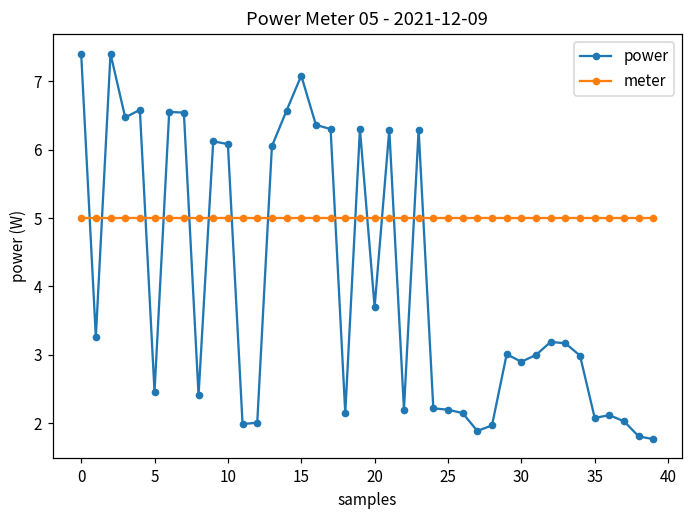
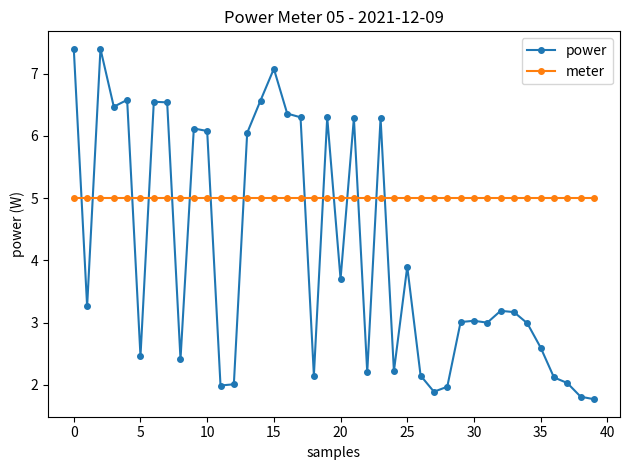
  {
    "power": {
      "0": 7.4,
      "5": 2.5,
      "10": 6.1,
      "15": 7.1,
      "20": 3.7,
-     "25": 2.2,
-     "30": 2.9,
-     "35": 2.1
+     "25": 3.9,
+     "30": 3.0,
+     "35": 2.6
    },
    "meter": {
      "0": 5.0,
      "5": 5.0,
      "10": 5.0,
      "15": 5.0,
      "20": 5.0,
      "25": 5.0,
      "30": 5.0,
      "35": 5.0
    }
  }
